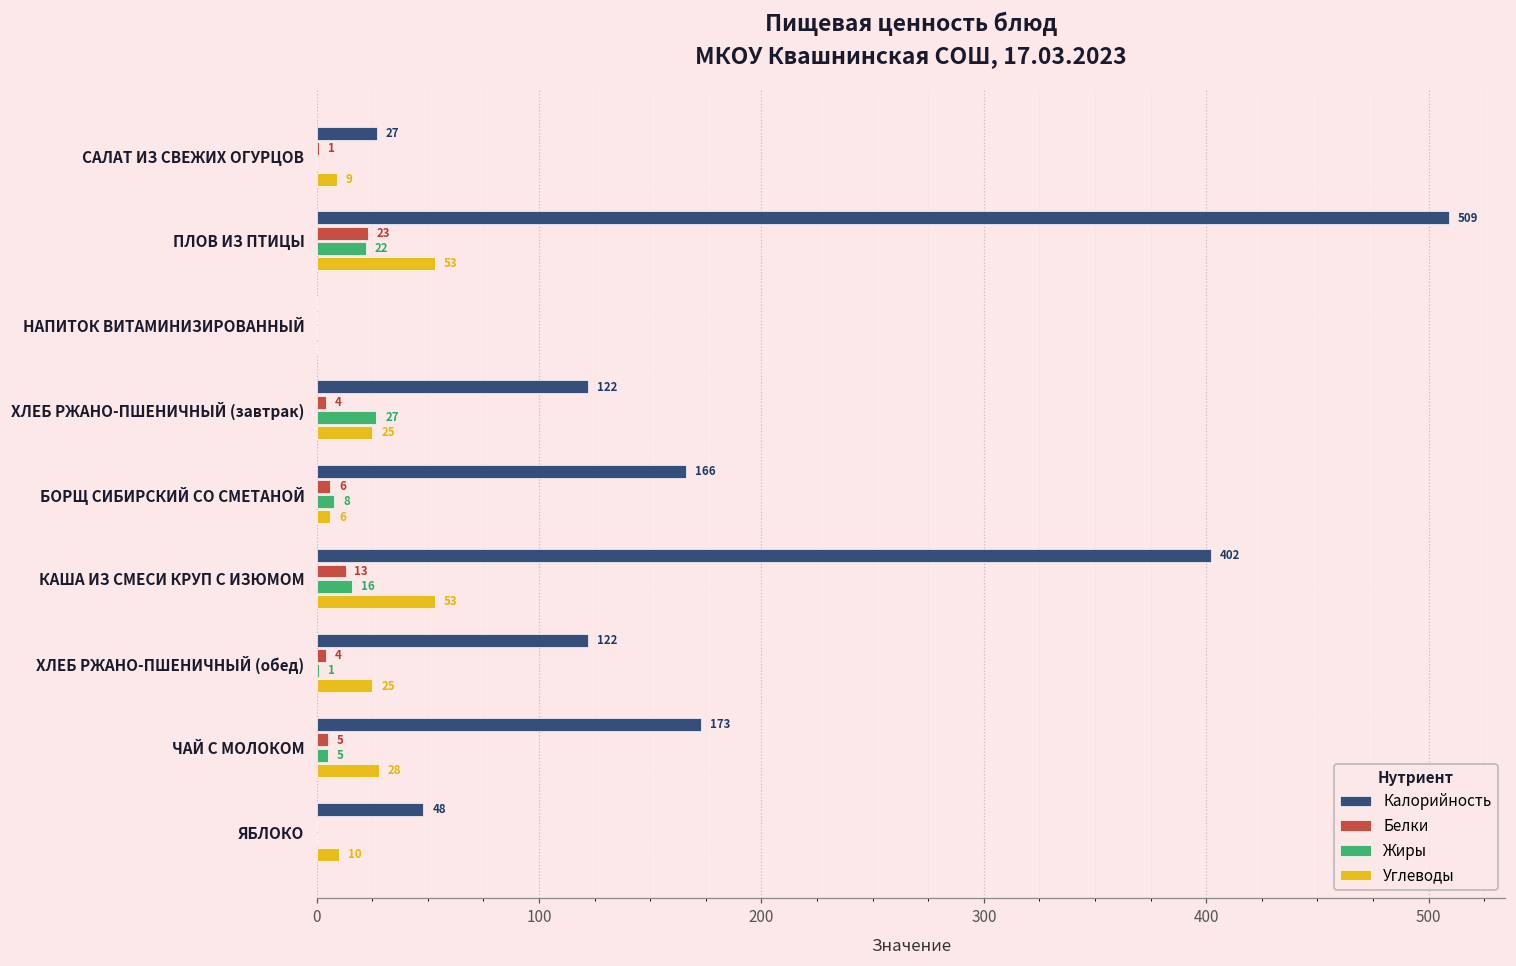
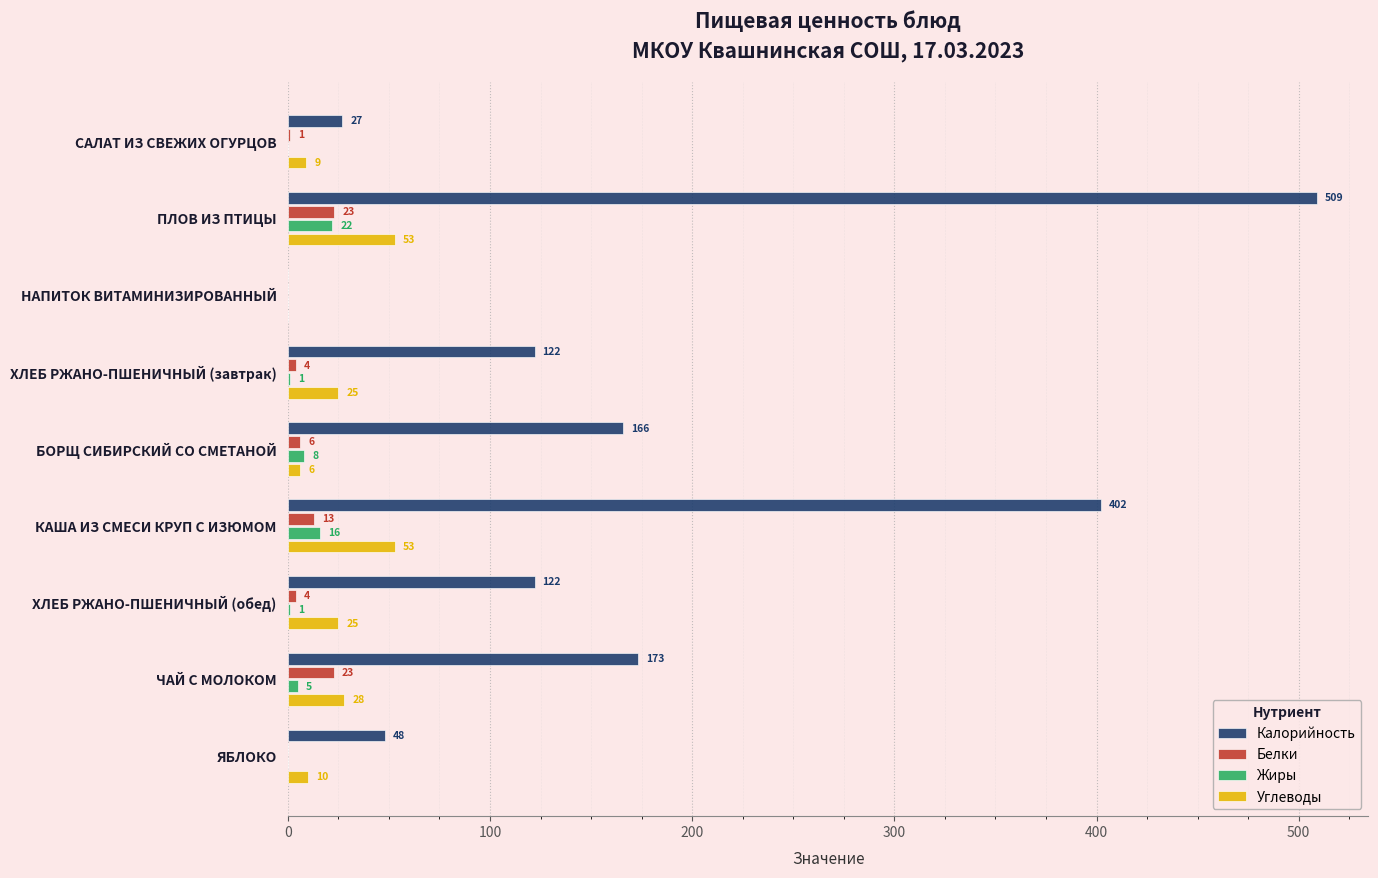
  {
    "Калорийность": {
      "САЛАТ ИЗ СВЕЖИХ ОГУРЦОВ": 27,
      "ПЛОВ ИЗ ПТИЦЫ": 509,
      "ХЛЕБ РЖАНО-ПШЕНИЧНЫЙ (завтрак)": 122,
      "БОРЩ СИБИРСКИЙ СО СМЕТАНОЙ": 166,
      "КАША ИЗ СМЕСИ КРУП С ИЗЮМОМ": 402,
      "ХЛЕБ РЖАНО-ПШЕНИЧНЫЙ (обед)": 122,
      "ЧАЙ С МОЛОКОМ": 173,
      "ЯБЛОКО": 48
    },
    "Белки": {
      "САЛАТ ИЗ СВЕЖИХ ОГУРЦОВ": 1,
      "ПЛОВ ИЗ ПТИЦЫ": 23,
      "ХЛЕБ РЖАНО-ПШЕНИЧНЫЙ (завтрак)": 4,
      "БОРЩ СИБИРСКИЙ СО СМЕТАНОЙ": 6,
      "КАША ИЗ СМЕСИ КРУП С ИЗЮМОМ": 13,
      "ХЛЕБ РЖАНО-ПШЕНИЧНЫЙ (обед)": 4,
-     "ЧАЙ С МОЛОКОМ": 5
+     "ЧАЙ С МОЛОКОМ": 23
    },
    "Жиры": {
      "ПЛОВ ИЗ ПТИЦЫ": 22,
-     "ХЛЕБ РЖАНО-ПШЕНИЧНЫЙ (завтрак)": 27,
+     "ХЛЕБ РЖАНО-ПШЕНИЧНЫЙ (завтрак)": 1,
      "БОРЩ СИБИРСКИЙ СО СМЕТАНОЙ": 8,
      "КАША ИЗ СМЕСИ КРУП С ИЗЮМОМ": 16,
      "ХЛЕБ РЖАНО-ПШЕНИЧНЫЙ (обед)": 1,
      "ЧАЙ С МОЛОКОМ": 5
    },
    "Углеводы": {
      "САЛАТ ИЗ СВЕЖИХ ОГУРЦОВ": 9,
      "ПЛОВ ИЗ ПТИЦЫ": 53,
      "ХЛЕБ РЖАНО-ПШЕНИЧНЫЙ (завтрак)": 25,
      "БОРЩ СИБИРСКИЙ СО СМЕТАНОЙ": 6,
      "КАША ИЗ СМЕСИ КРУП С ИЗЮМОМ": 53,
      "ХЛЕБ РЖАНО-ПШЕНИЧНЫЙ (обед)": 25,
      "ЧАЙ С МОЛОКОМ": 28,
      "ЯБЛОКО": 10
    }
  }
